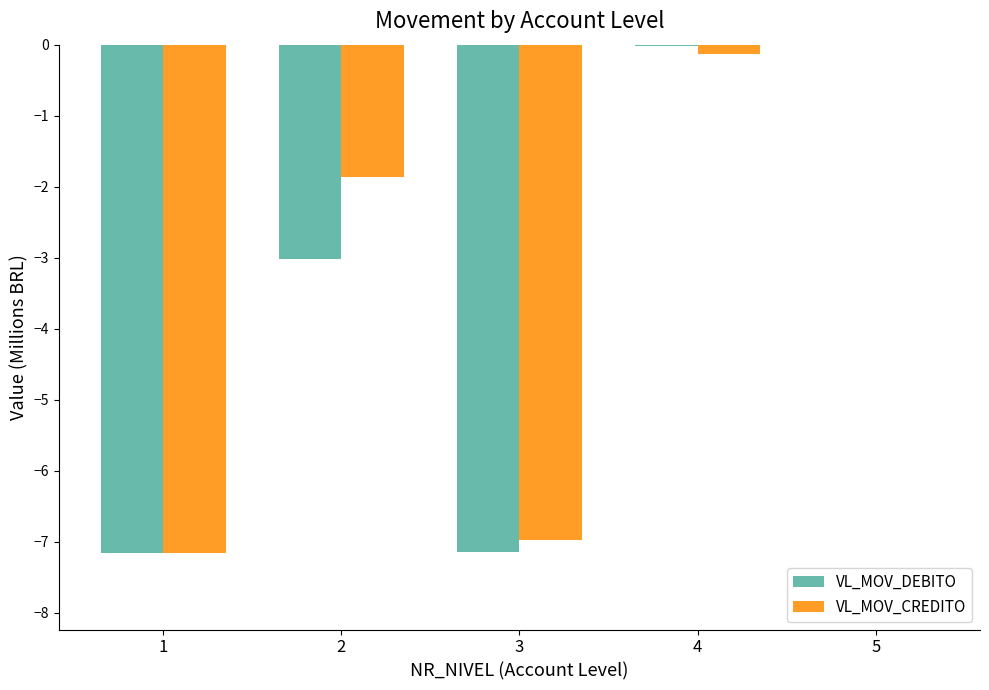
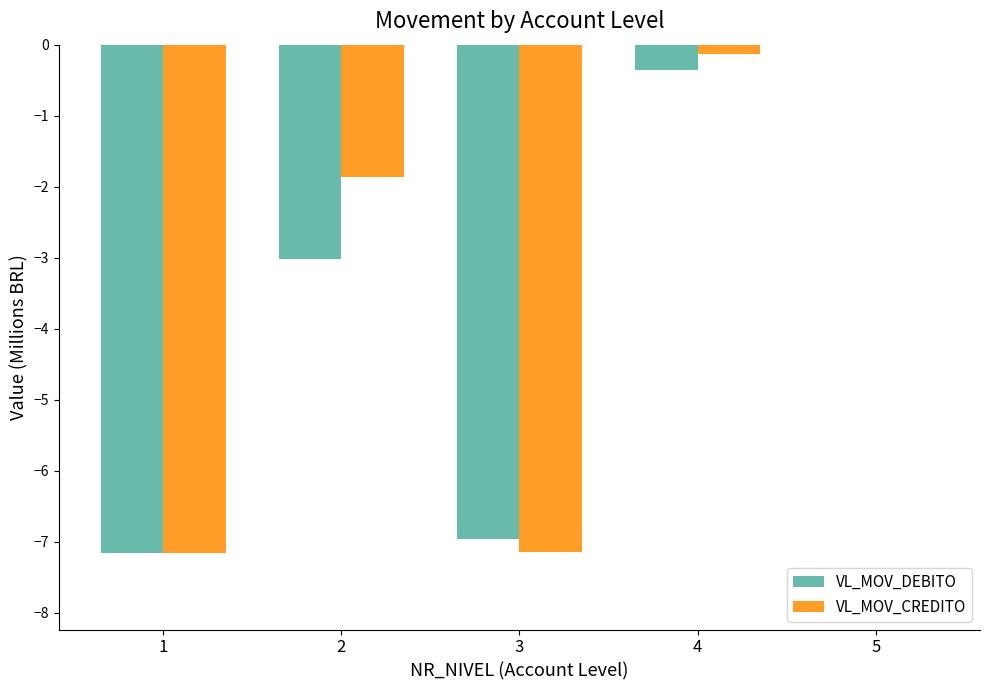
  {
    "VL_MOV_DEBITO": {
      "1": -7.2,
      "2": -3.0,
-     "3": -7.1,
-     "4": 0.0
+     "3": -7.0,
+     "4": -0.4
    },
    "VL_MOV_CREDITO": {
      "1": -7.2,
      "2": -1.9,
-     "3": -7.0,
+     "3": -7.1,
      "4": -0.1
    }
  }
